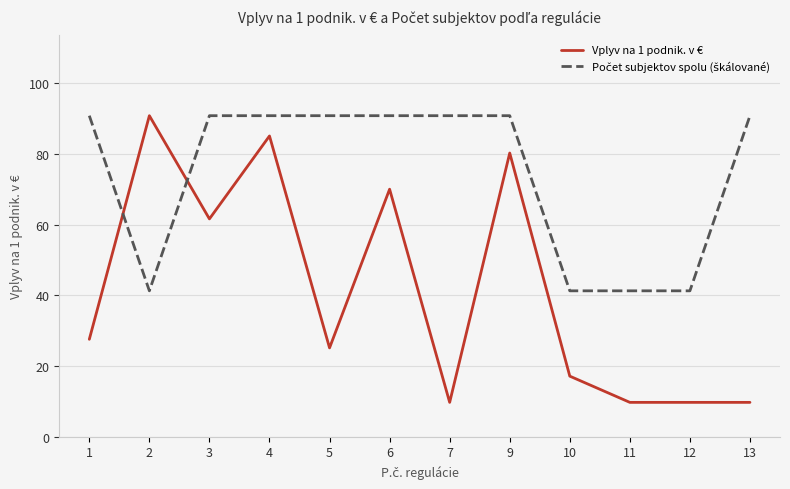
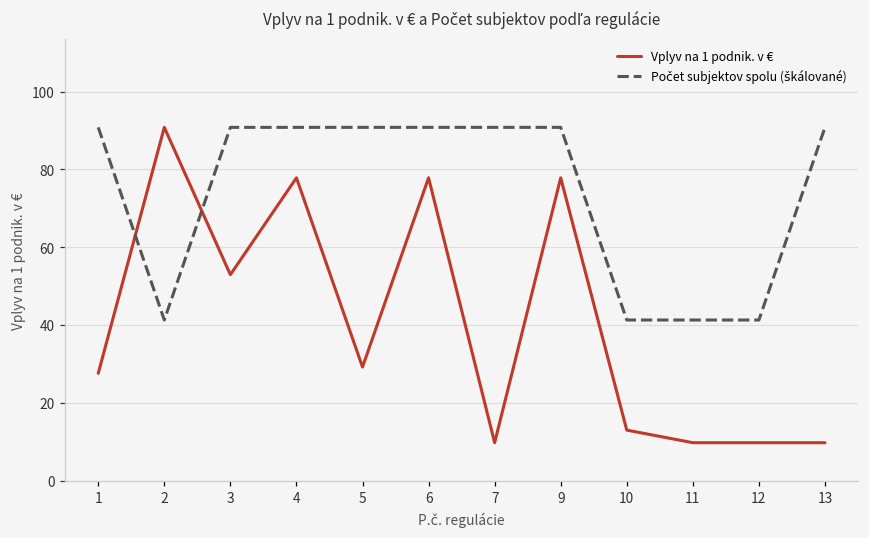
  {
    "Vplyv na 1 podnik. v €": {
      "1": 28,
      "2": 91,
-     "3": 62,
-     "4": 85,
-     "5": 25,
-     "6": 70,
+     "3": 53,
+     "4": 78,
+     "5": 29,
+     "6": 78,
      "7": 10,
-     "9": 80,
-     "10": 17,
+     "9": 78,
+     "10": 13,
      "11": 10,
      "12": 10,
      "13": 10
    },
    "Počet subjektov spolu (škálované)": {
      "1": 91,
      "2": 41,
      "3": 91,
      "4": 91,
      "5": 91,
      "6": 91,
      "7": 91,
      "9": 91,
      "10": 41,
      "11": 41,
      "12": 41,
      "13": 91
    }
  }
